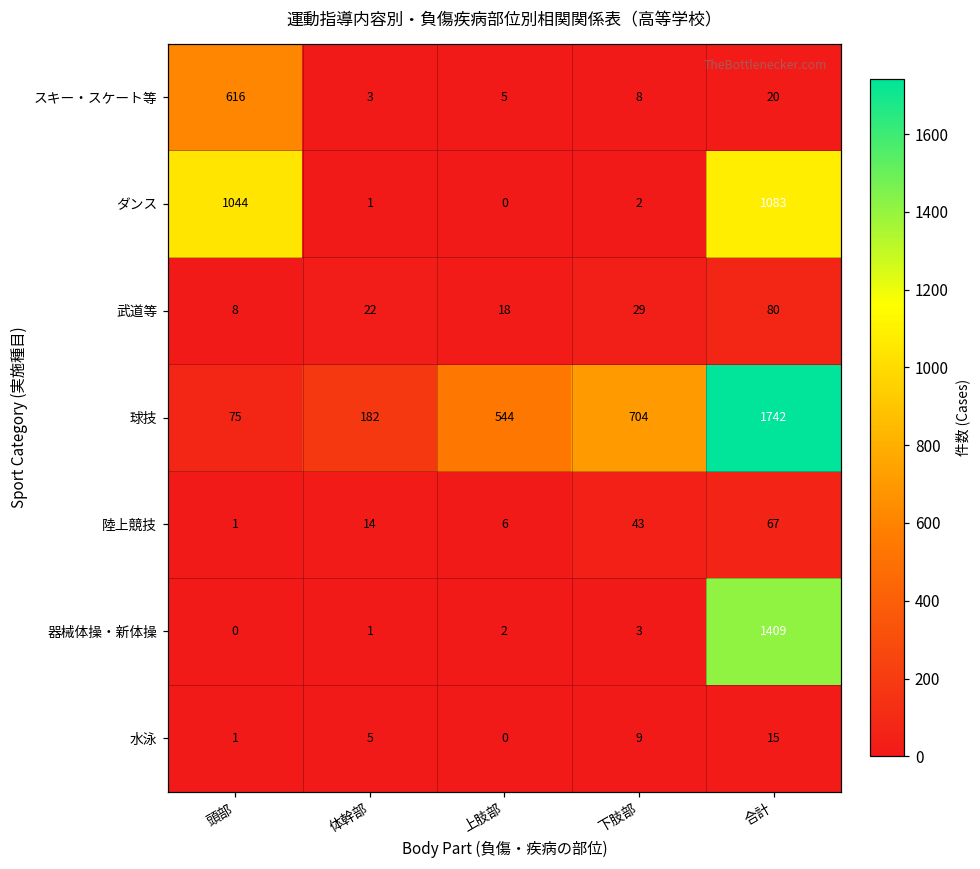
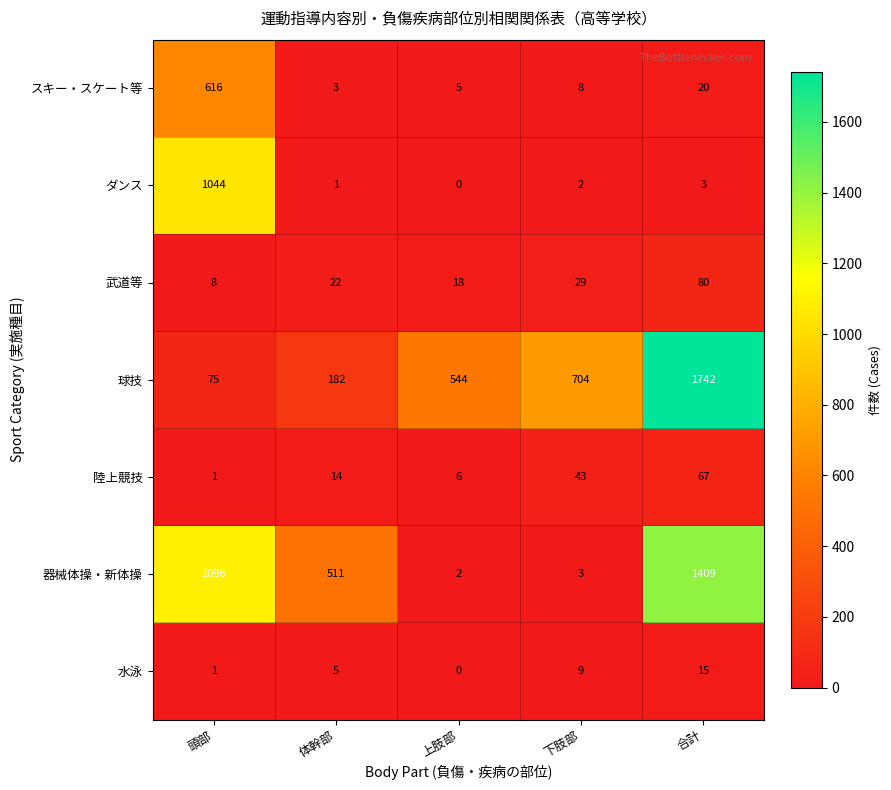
  {
    "スキー・スケート等": {
      "頭部": 616,
      "体幹部": 3,
      "上肢部": 5,
      "下肢部": 8
    },
    "ダンス": {
      "頭部": 1044,
      "体幹部": 1,
      "上肢部": 0,
      "下肢部": 2,
-     "合計": 1083
+     "合計": 3
    },
    "武道等": {
      "頭部": 8,
      "体幹部": 22,
      "上肢部": 18,
      "下肢部": 29,
      "合計": 80
    },
    "球技": {
      "頭部": 75,
      "体幹部": 182,
      "上肢部": 544,
      "下肢部": 704,
      "合計": 1742
    },
    "陸上競技": {
      "頭部": 1,
      "体幹部": 14,
      "上肢部": 6,
      "下肢部": 43,
      "合計": 67
    },
    "器械体操・新体操": {
-     "頭部": 0,
-     "体幹部": 1,
+     "頭部": 1096,
+     "体幹部": 511,
      "上肢部": 2,
      "下肢部": 3,
      "合計": 1409
    },
    "水泳": {
      "頭部": 1,
      "体幹部": 5,
      "上肢部": 0,
      "下肢部": 9,
      "合計": 15
    }
  }
